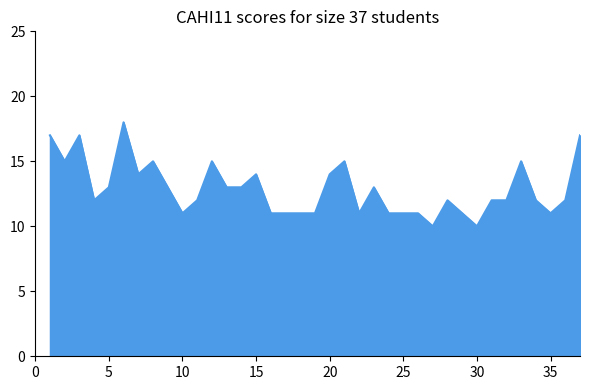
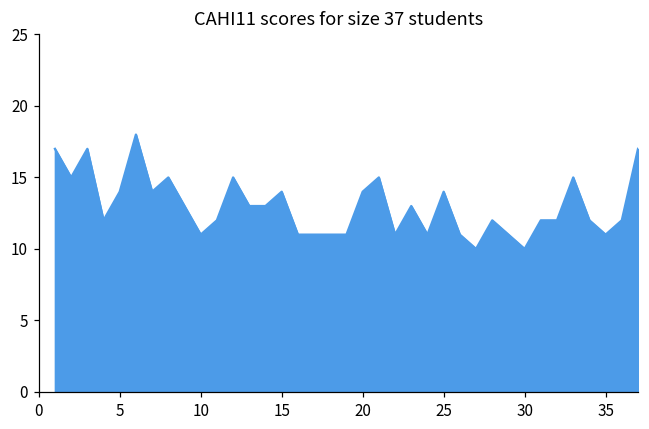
  {
-   "5": 13,
+   "5": 14,
    "10": 11,
    "15": 14,
    "20": 14,
-   "25": 11,
+   "25": 14,
    "30": 10,
    "35": 11
  }
